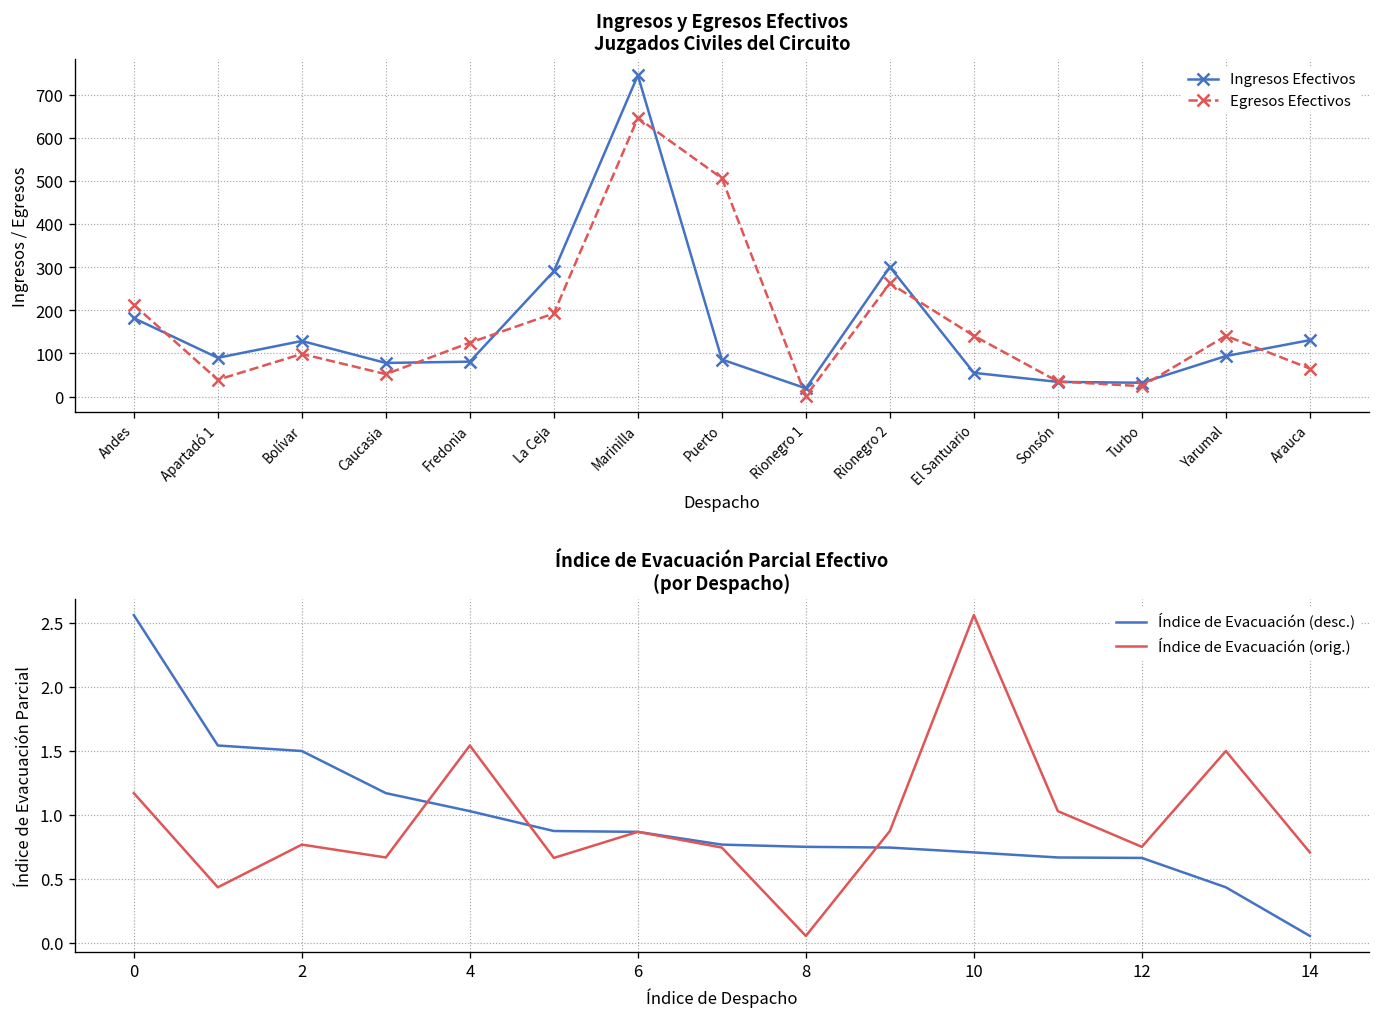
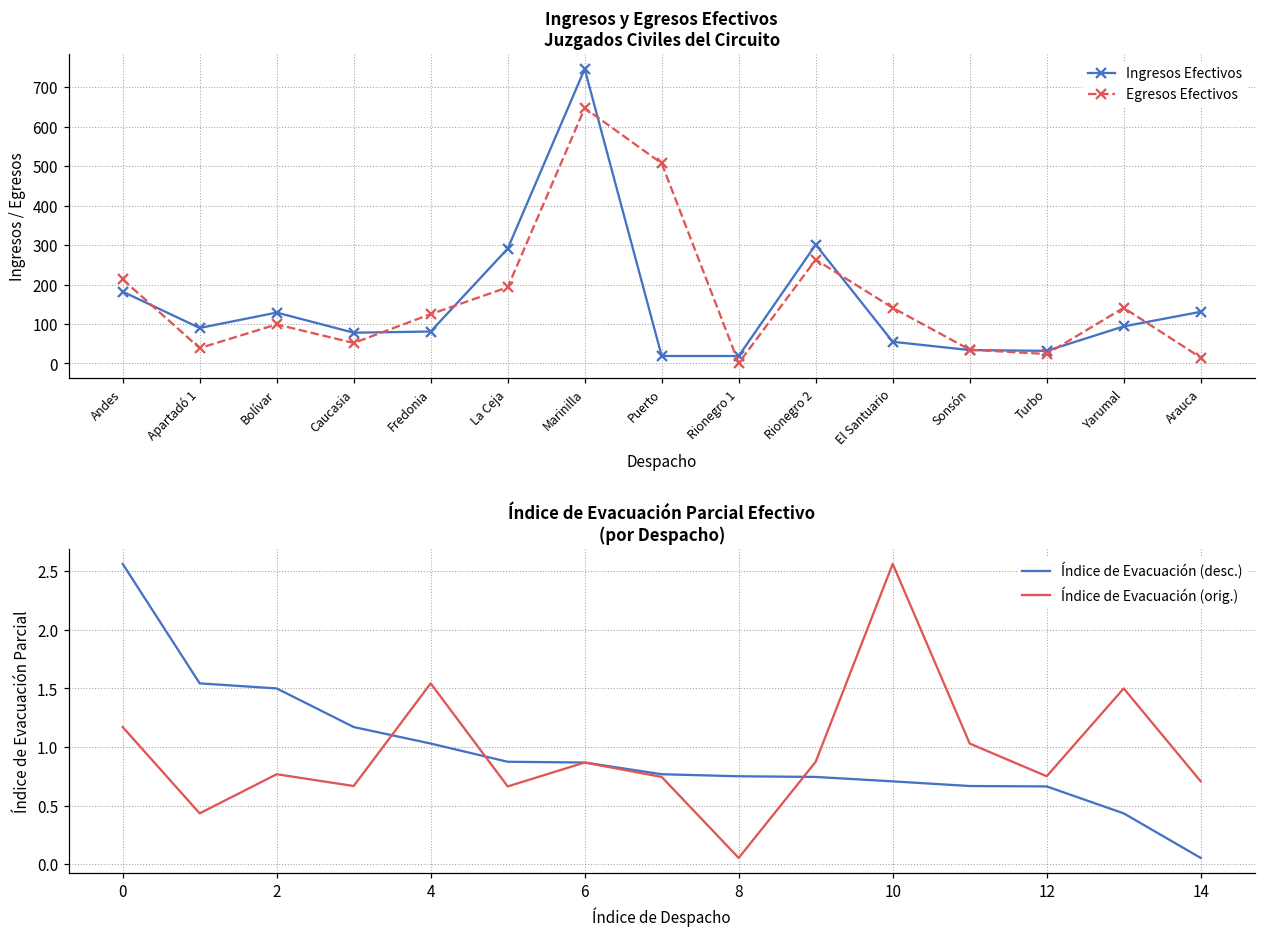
  {
    "Ingresos y Egresos Efectivos Juzgados Civiles del Circuito": {
      "Ingresos Efectivos": {
        "Andes": 180,
        "Apartadó 1": 90,
        "Bolívar": 130,
        "Caucasia": 80,
        "Fredonia": 80,
        "La Ceja": 290,
        "Marinilla": 750,
-       "Puerto": 90,
+       "Puerto": 20,
        "Rionegro 1": 20,
        "Rionegro 2": 300,
        "El Santuario": 60,
        "Turbo": 30,
        "Yarumal": 90,
        "Arauca": 130
      },
      "Egresos Efectivos": {
        "Andes": 210,
        "Apartadó 1": 40,
        "Bolívar": 100,
        "Caucasia": 50,
        "Fredonia": 130,
        "La Ceja": 190,
        "Marinilla": 650,
        "Puerto": 510,
        "Rionegro 1": 0,
        "Rionegro 2": 260,
        "El Santuario": 140,
        "Turbo": 20,
        "Yarumal": 140,
-       "Arauca": 70
+       "Arauca": 20
      }
    },
    "Índice de Evacuación Parcial Efectivo (por Despacho)": {
      "Índice de Evacuación (desc.)": {
        "0": 2.56,
        "2": 1.50,
        "4": 1.03,
        "8": 0.75,
        "10": 0.71,
        "12": 0.66,
        "14": 0.05
      },
      "Índice de Evacuación (orig.)": {
        "0": 1.17,
        "2": 0.77,
        "4": 1.54,
        "8": 0.05,
        "10": 2.56,
        "12": 0.75,
        "14": 0.71
      }
    }
  }
